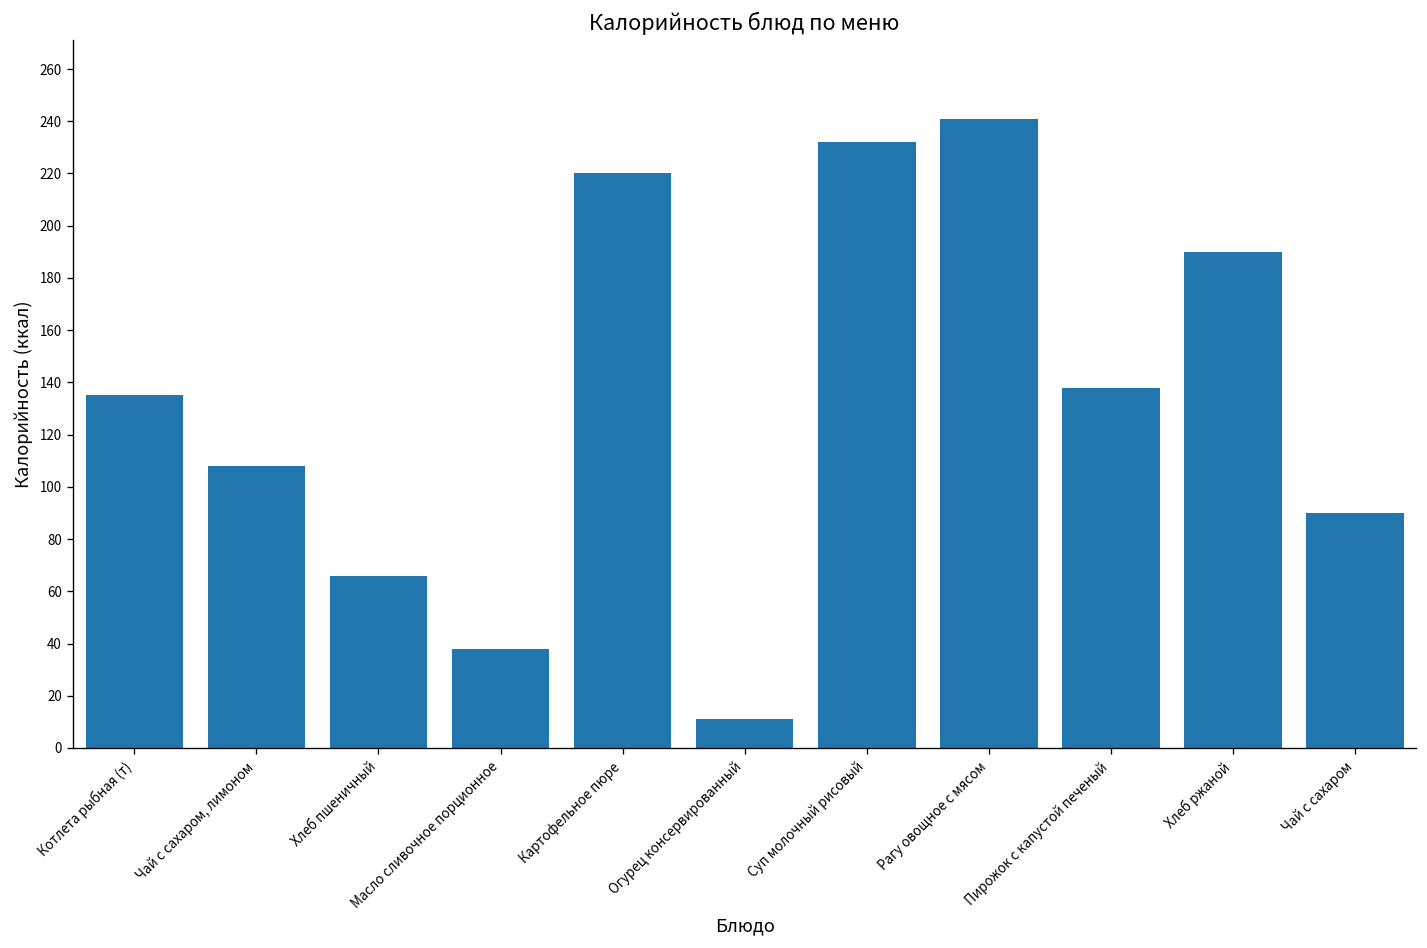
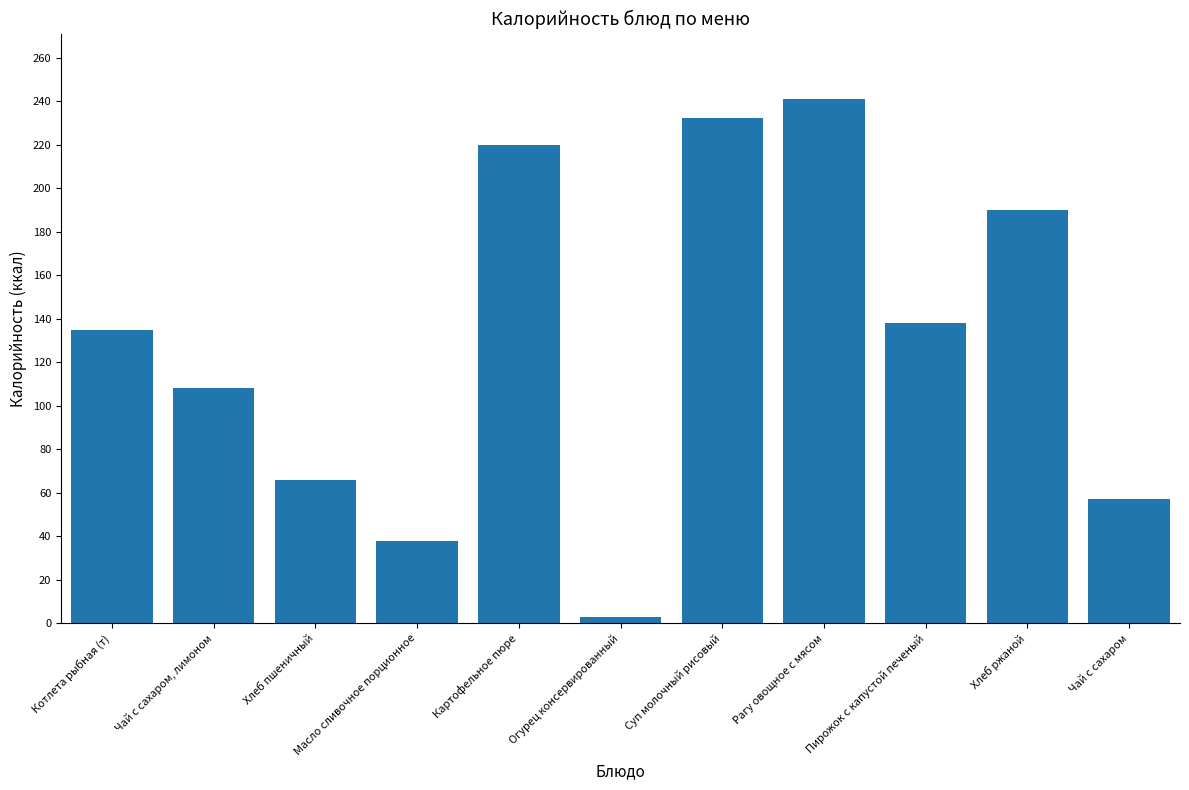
  {
    "Котлета рыбная (т)": 135,
    "Чай с сахаром, лимоном": 108,
    "Хлеб пшеничный": 66,
    "Масло сливочное порционное": 38,
    "Картофельное пюре": 220,
-   "Огурец консервированный": 11,
+   "Огурец консервированный": 3,
    "Суп молочный рисовый": 232,
    "Рагу овощное с мясом": 241,
    "Пирожок с капустой печеный": 138,
    "Хлеб ржаной": 190,
-   "Чай с сахаром": 90
+   "Чай с сахаром": 57
  }
